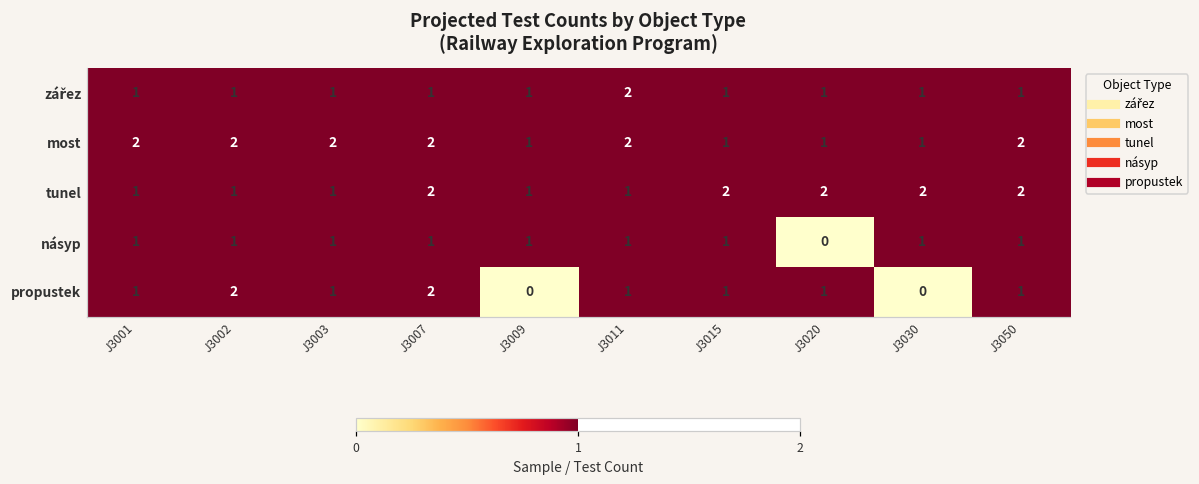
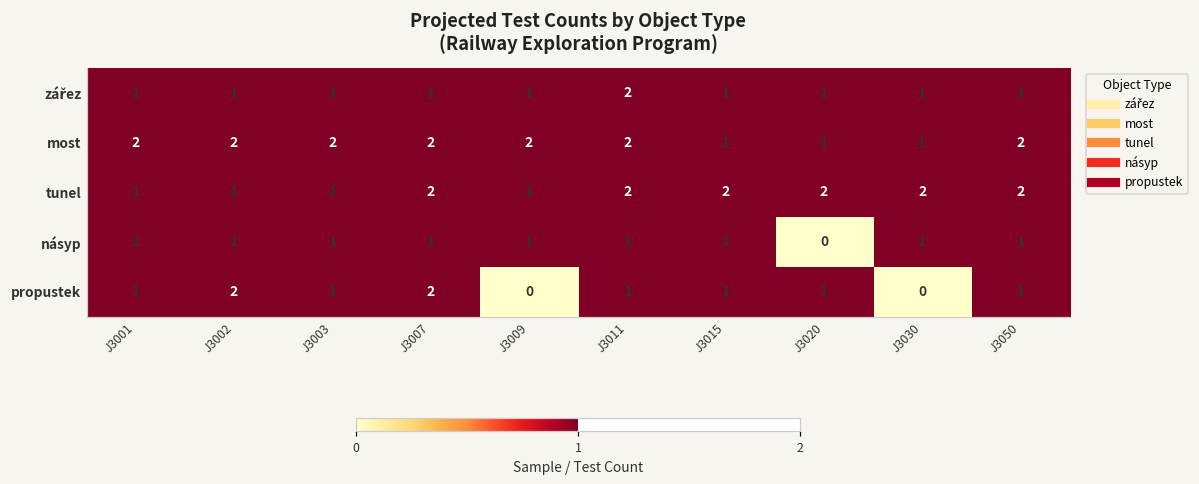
  {
    "zářez": {
      "J3001": 1,
      "J3002": 1,
      "J3003": 1,
      "J3007": 1,
      "J3009": 1,
      "J3011": 2,
      "J3015": 1,
      "J3020": 1,
      "J3030": 1,
      "J3050": 1
    },
    "most": {
      "J3001": 2,
      "J3002": 2,
      "J3003": 2,
      "J3007": 2,
-     "J3009": 1,
+     "J3009": 2,
      "J3011": 2,
      "J3015": 1,
      "J3020": 1,
      "J3030": 1,
      "J3050": 2
    },
    "tunel": {
      "J3001": 1,
      "J3002": 1,
      "J3003": 1,
      "J3007": 2,
      "J3009": 1,
-     "J3011": 1,
+     "J3011": 2,
      "J3015": 2,
      "J3020": 2,
      "J3030": 2,
      "J3050": 2
    },
    "násyp": {
      "J3001": 1,
      "J3002": 1,
      "J3003": 1,
      "J3007": 1,
      "J3009": 1,
      "J3011": 1,
      "J3015": 1,
      "J3020": 0,
      "J3030": 1,
      "J3050": 1
    },
    "propustek": {
      "J3001": 1,
      "J3002": 2,
      "J3003": 1,
      "J3007": 2,
      "J3009": 0,
      "J3011": 1,
      "J3015": 1,
      "J3020": 1,
      "J3030": 0,
      "J3050": 1
    }
  }
